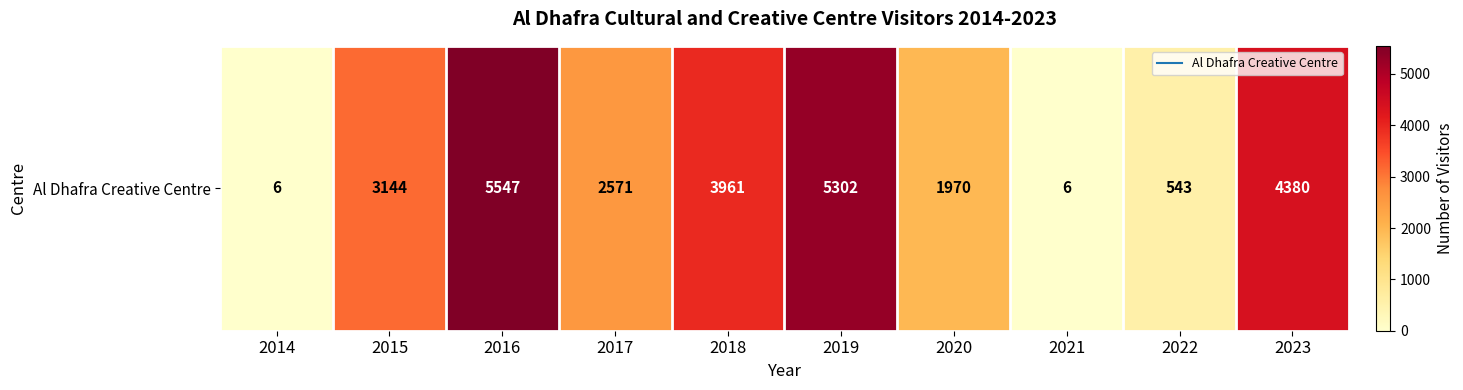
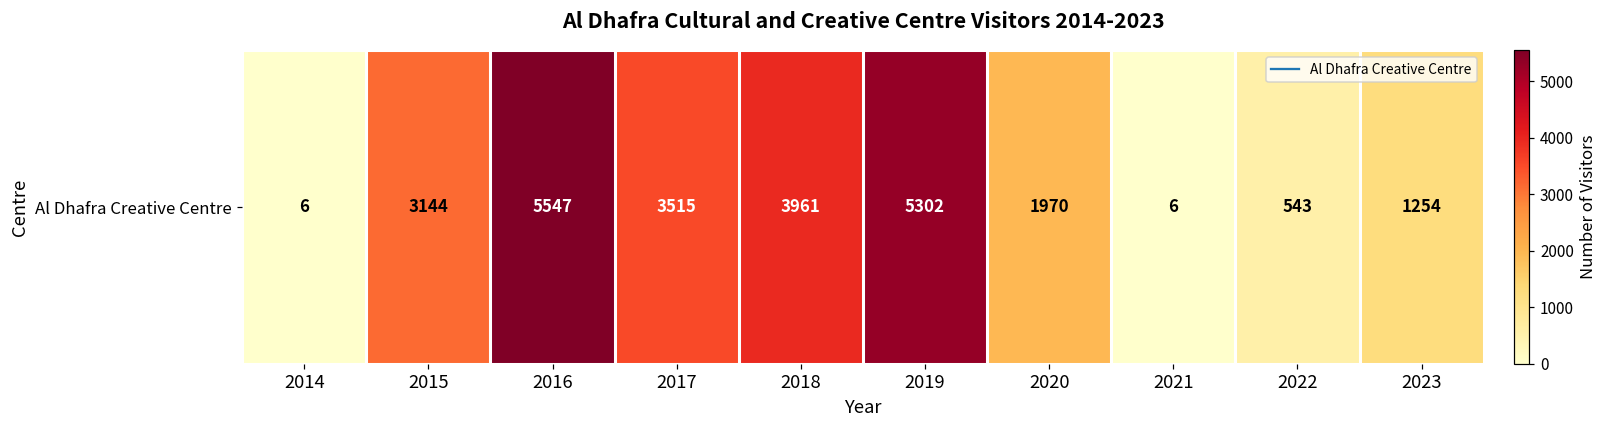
  {
    "Al Dhafra Creative Centre": {
      "2014": 6,
      "2015": 3144,
      "2016": 5547,
-     "2017": 2571,
+     "2017": 3515,
      "2018": 3961,
      "2019": 5302,
      "2020": 1970,
      "2021": 6,
      "2022": 543,
-     "2023": 4380
+     "2023": 1254
    }
  }
